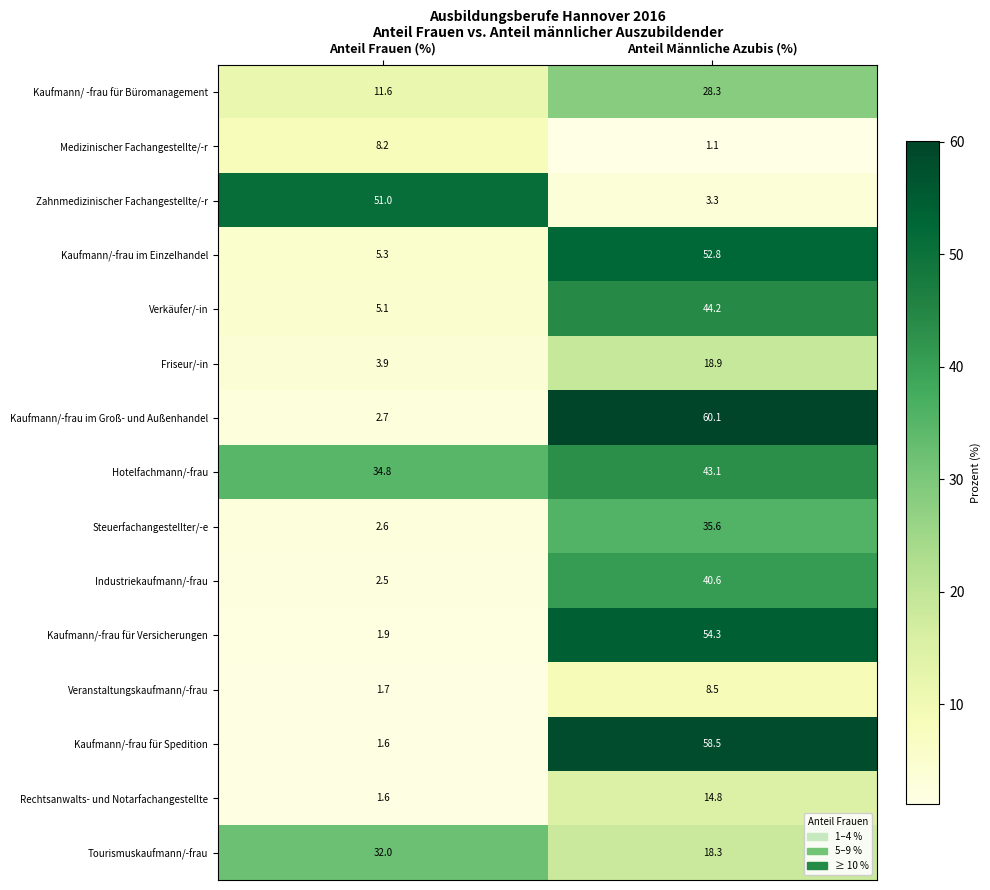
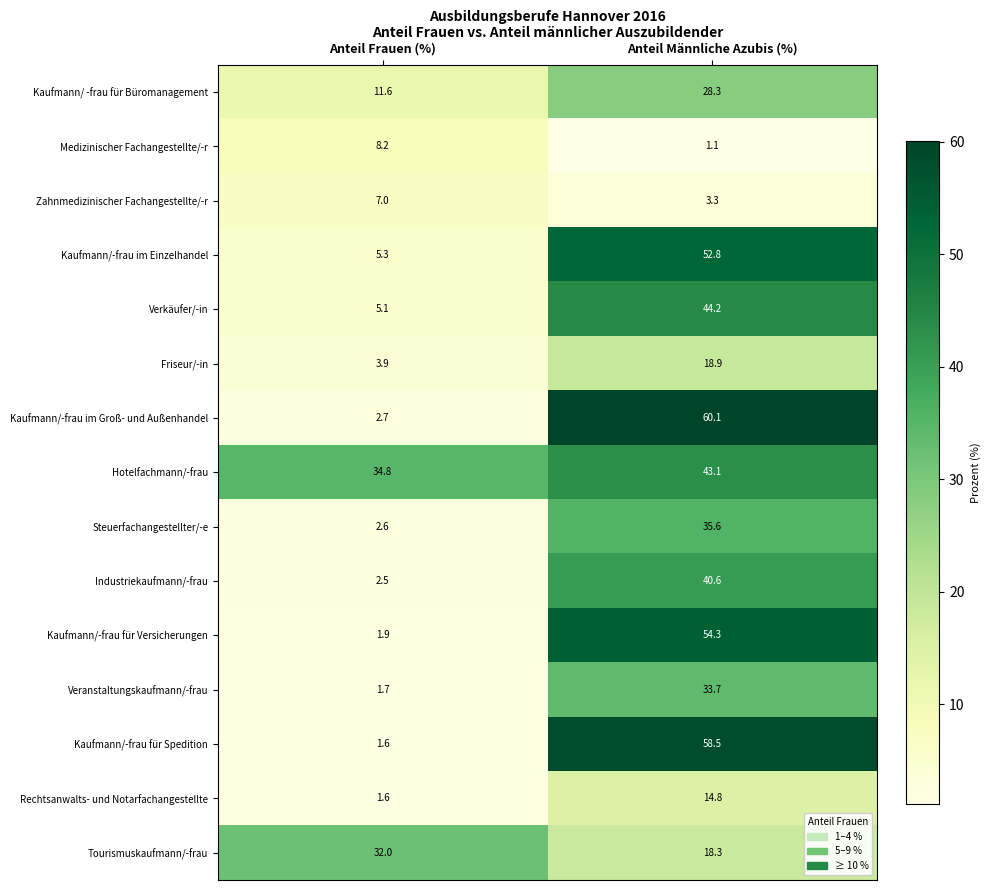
  {
    "Kaufmann/ -frau für Büromanagement": {
      "Anteil Frauen (%)": 11.6,
      "Anteil Männliche Azubis (%)": 28.3
    },
    "Medizinischer Fachangestellte/-r": {
      "Anteil Frauen (%)": 8.2,
      "Anteil Männliche Azubis (%)": 1.1
    },
    "Zahnmedizinischer Fachangestellte/-r": {
-     "Anteil Frauen (%)": 51.0,
+     "Anteil Frauen (%)": 7.0,
      "Anteil Männliche Azubis (%)": 3.3
    },
    "Kaufmann/-frau im Einzelhandel": {
      "Anteil Frauen (%)": 5.3,
      "Anteil Männliche Azubis (%)": 52.8
    },
    "Verkäufer/-in": {
      "Anteil Frauen (%)": 5.1,
      "Anteil Männliche Azubis (%)": 44.2
    },
    "Friseur/-in": {
      "Anteil Frauen (%)": 3.9,
      "Anteil Männliche Azubis (%)": 18.9
    },
    "Kaufmann/-frau im Groß- und Außenhandel": {
      "Anteil Frauen (%)": 2.7,
      "Anteil Männliche Azubis (%)": 60.1
    },
    "Hotelfachmann/-frau": {
      "Anteil Frauen (%)": 34.8,
      "Anteil Männliche Azubis (%)": 43.1
    },
    "Steuerfachangestellter/-e": {
      "Anteil Frauen (%)": 2.6,
      "Anteil Männliche Azubis (%)": 35.6
    },
    "Industriekaufmann/-frau": {
      "Anteil Frauen (%)": 2.5,
      "Anteil Männliche Azubis (%)": 40.6
    },
    "Kaufmann/-frau für Versicherungen": {
      "Anteil Frauen (%)": 1.9,
      "Anteil Männliche Azubis (%)": 54.3
    },
    "Veranstaltungskaufmann/-frau": {
      "Anteil Frauen (%)": 1.7,
-     "Anteil Männliche Azubis (%)": 8.5
+     "Anteil Männliche Azubis (%)": 33.7
    },
    "Kaufmann/-frau für Spedition": {
      "Anteil Frauen (%)": 1.6,
      "Anteil Männliche Azubis (%)": 58.5
    },
    "Rechtsanwalts- und Notarfachangestellte": {
      "Anteil Frauen (%)": 1.6,
      "Anteil Männliche Azubis (%)": 14.8
    },
    "Tourismuskaufmann/-frau": {
      "Anteil Frauen (%)": 32.0,
      "Anteil Männliche Azubis (%)": 18.3
    }
  }
